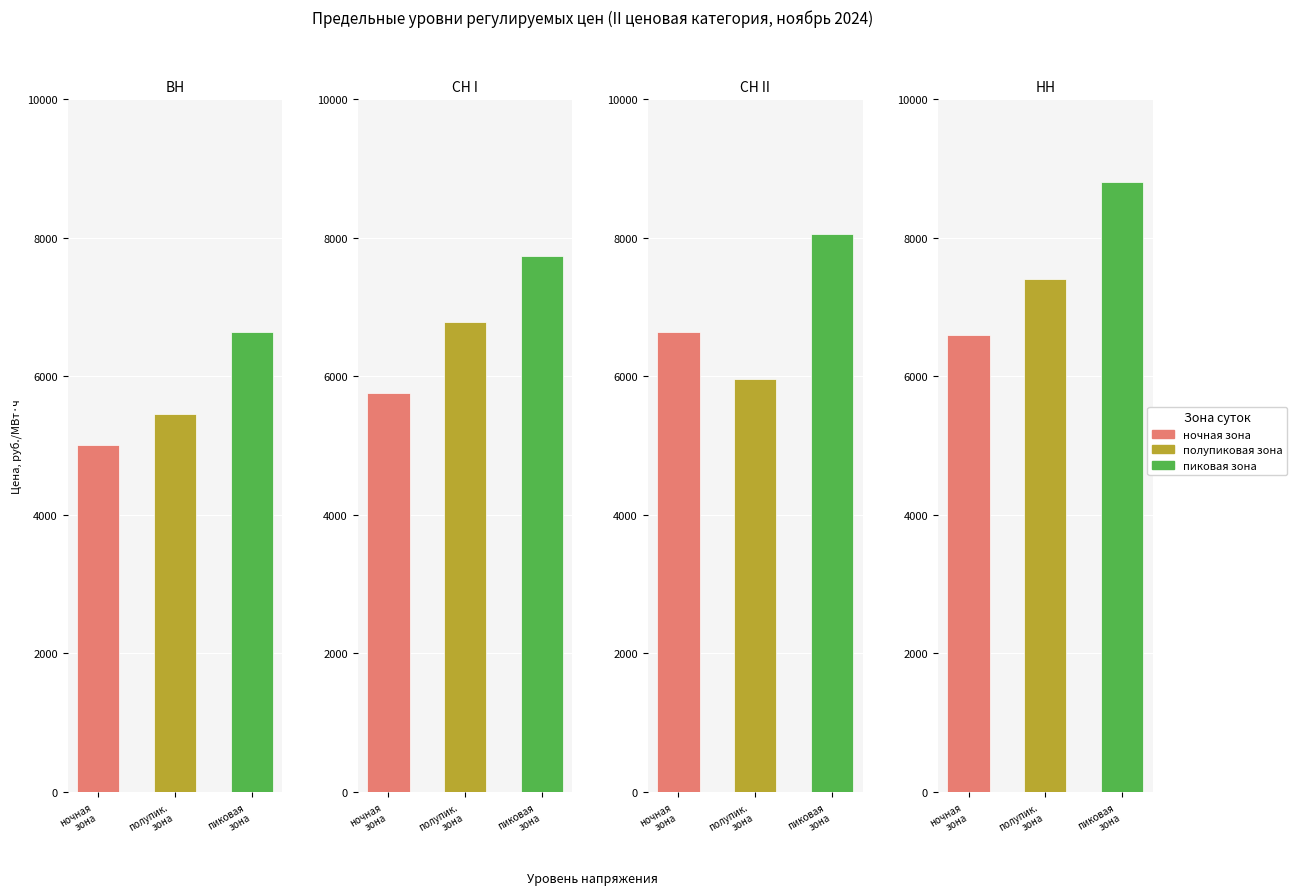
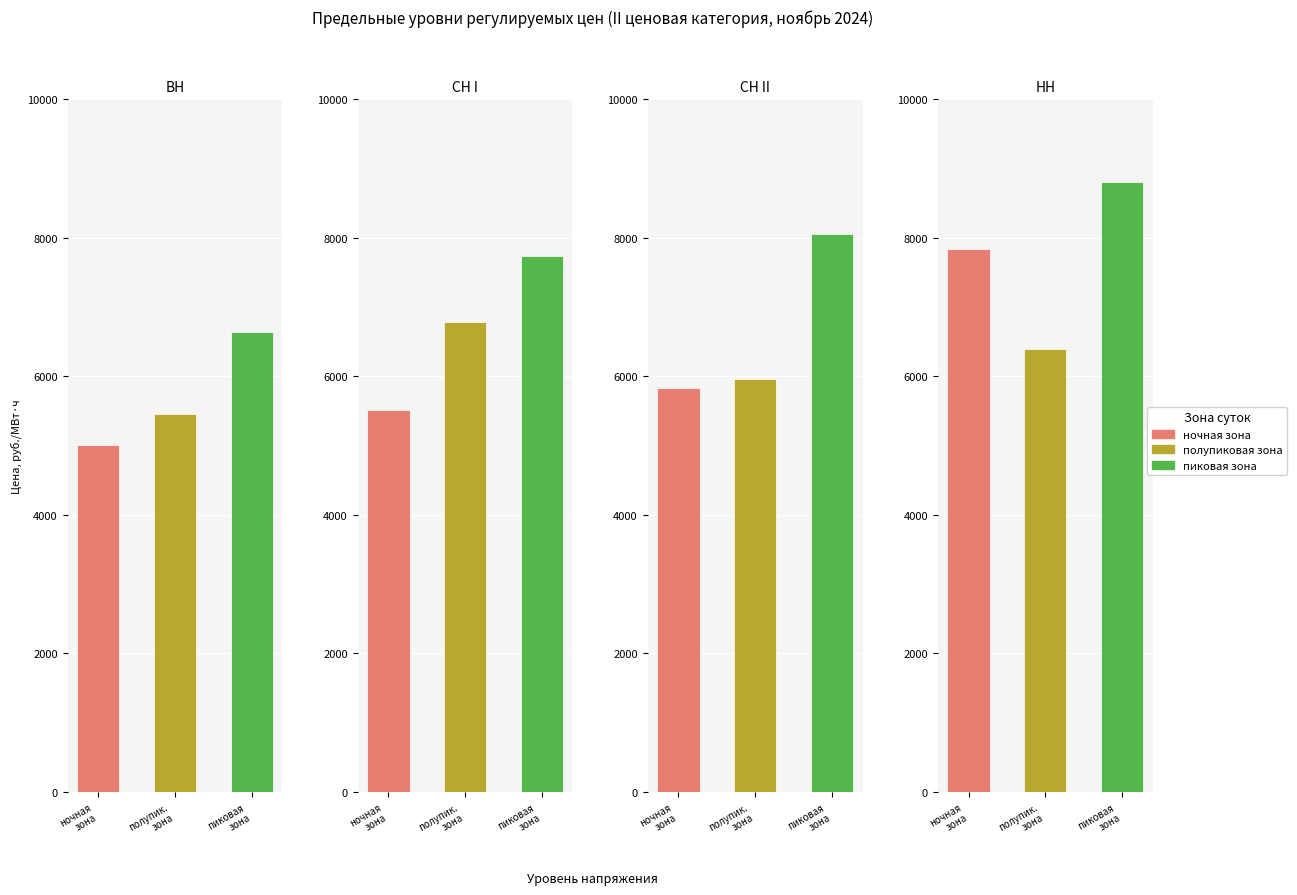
  {
    "ВН": {
      "ночная зона": 5000,
      "полупик. зона": 5500,
      "пиковая зона": 6600
    },
    "СН I": {
-     "ночная зона": 5800,
+     "ночная зона": 5500,
      "полупик. зона": 6800,
      "пиковая зона": 7700
    },
    "СН II": {
-     "ночная зона": 6600,
+     "ночная зона": 5800,
      "полупик. зона": 6000,
      "пиковая зона": 8100
    },
    "НН": {
-     "ночная зона": 6600,
-     "полупик. зона": 7400,
+     "ночная зона": 7800,
+     "полупик. зона": 6400,
      "пиковая зона": 8800
    }
  }
